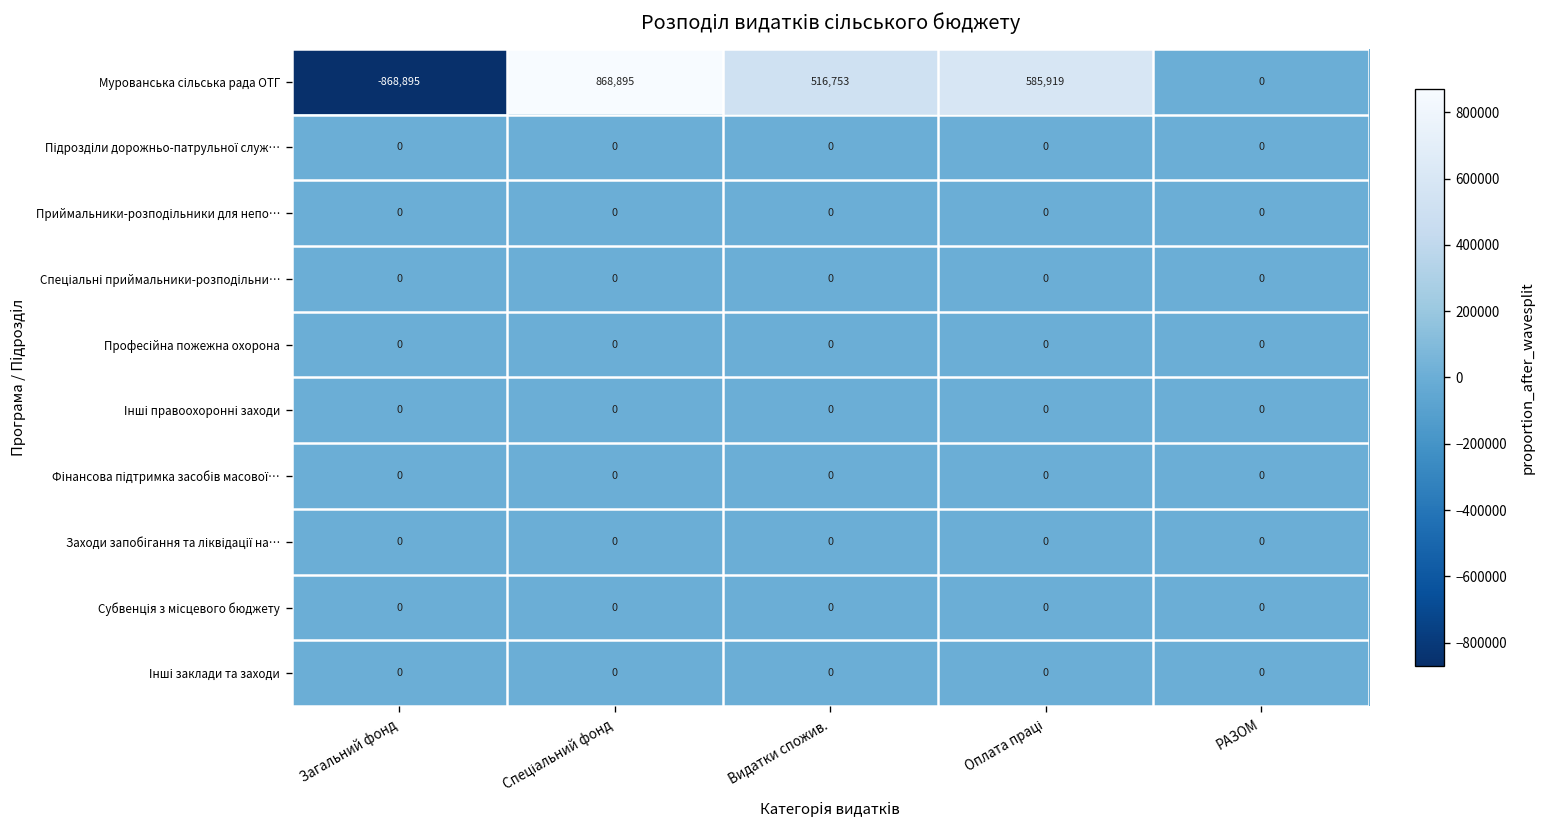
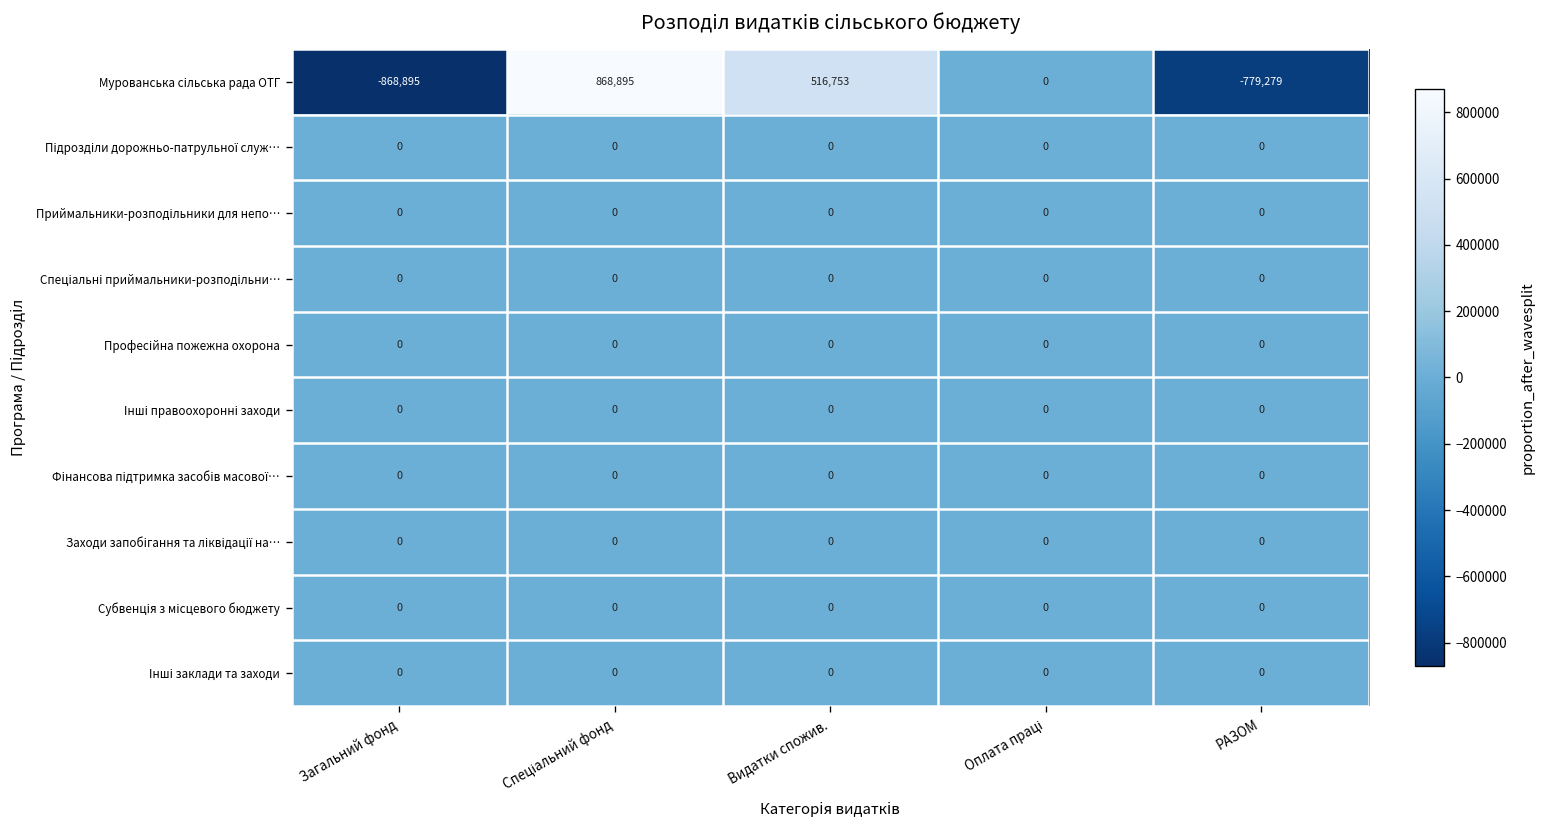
  {
    "Мурованська сільська рада ОТГ": {
      "Загальний фонд": "-868,895",
      "Спеціальний фонд": "868,895",
      "Видатки спожив.": "516,753",
-     "Оплата праці": "585,919",
-     "РАЗОМ": "0"
+     "Оплата праці": "0",
+     "РАЗОМ": "-779,279"
    },
    "Підрозділи дорожньо-патрульної служ…": {
      "Загальний фонд": "0",
      "Спеціальний фонд": "0",
      "Видатки спожив.": "0",
      "Оплата праці": "0",
      "РАЗОМ": "0"
    },
    "Приймальники-розподільники для непо…": {
      "Загальний фонд": "0",
      "Спеціальний фонд": "0",
      "Видатки спожив.": "0",
      "Оплата праці": "0",
      "РАЗОМ": "0"
    },
    "Спеціальні приймальники-розподільни…": {
      "Загальний фонд": "0",
      "Спеціальний фонд": "0",
      "Видатки спожив.": "0",
      "Оплата праці": "0",
      "РАЗОМ": "0"
    },
    "Професійна пожежна охорона": {
      "Загальний фонд": "0",
      "Спеціальний фонд": "0",
      "Видатки спожив.": "0",
      "Оплата праці": "0",
      "РАЗОМ": "0"
    },
    "Інші правоохоронні заходи": {
      "Загальний фонд": "0",
      "Спеціальний фонд": "0",
      "Видатки спожив.": "0",
      "Оплата праці": "0",
      "РАЗОМ": "0"
    },
    "Фінансова підтримка засобів масової…": {
      "Загальний фонд": "0",
      "Спеціальний фонд": "0",
      "Видатки спожив.": "0",
      "Оплата праці": "0",
      "РАЗОМ": "0"
    },
    "Заходи запобігання та ліквідації на…": {
      "Загальний фонд": "0",
      "Спеціальний фонд": "0",
      "Видатки спожив.": "0",
      "Оплата праці": "0",
      "РАЗОМ": "0"
    },
    "Субвенція з місцевого бюджету": {
      "Загальний фонд": "0",
      "Спеціальний фонд": "0",
      "Видатки спожив.": "0",
      "Оплата праці": "0",
      "РАЗОМ": "0"
    },
    "Інші заклади та заходи": {
      "Загальний фонд": "0",
      "Спеціальний фонд": "0",
      "Видатки спожив.": "0",
      "Оплата праці": "0",
      "РАЗОМ": "0"
    }
  }
